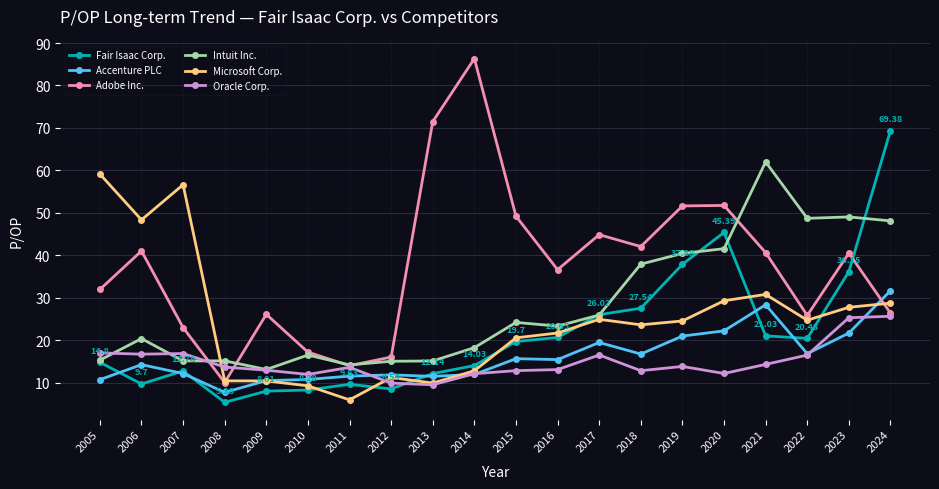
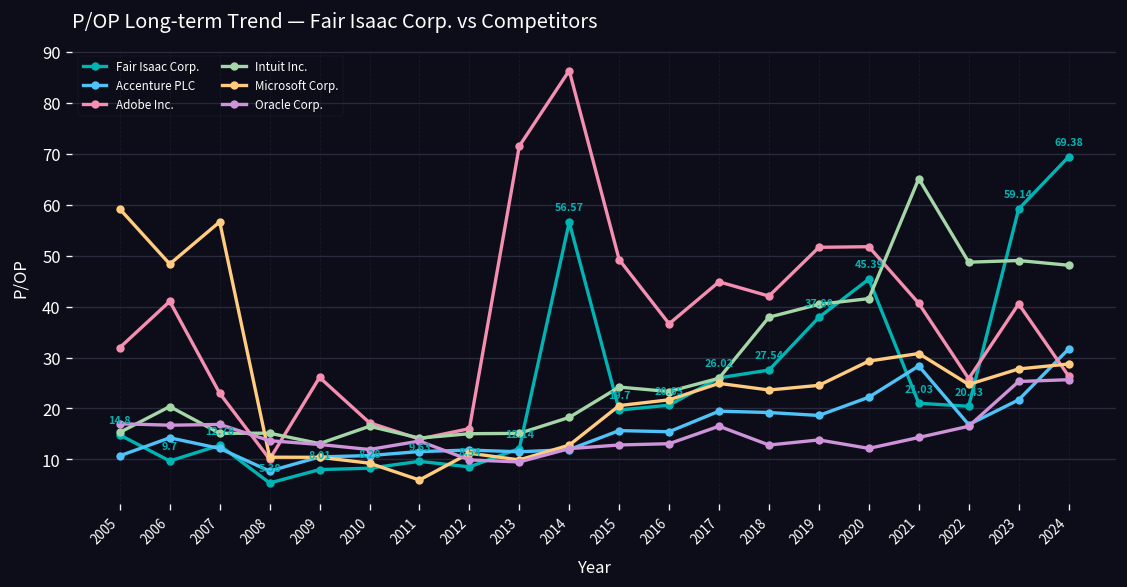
  {
    "Fair Isaac Corp.": {
      "2006": 9.7,
-     "2014": 14.03,
+     "2014": 56.57,
      "2015": 19.7,
      "2018": 27.54,
      "2020": 45.39,
      "2021": 21.03,
-     "2023": 36.15,
+     "2023": 59.14,
      "2024": 69.38
    },
    "Accenture PLC": {
      "2005": 11,
      "2007": 12,
      "2013": 12,
      "2015": 16,
      "2016": 15,
      "2017": 19,
-     "2018": 17,
-     "2019": 21,
+     "2018": 19,
+     "2019": 19,
      "2020": 22,
      "2021": 28,
      "2023": 22,
      "2024": 32
    },
    "Intuit Inc.": {
      "2006": 20,
      "2008": 15,
      "2010": 17,
      "2012": 15,
      "2014": 18,
      "2018": 38,
      "2020": 42,
-     "2021": 62,
+     "2021": 65,
      "2022": 49,
      "2023": 49,
      "2024": 48
    },
    "Microsoft Corp.": {
      "2005": 59,
      "2006": 48,
      "2007": 57,
      "2010": 9,
      "2011": 6,
      "2014": 13,
      "2015": 21,
      "2016": 22,
      "2017": 25,
      "2018": 24,
      "2019": 25,
      "2020": 29,
      "2021": 31,
      "2023": 28,
      "2024": 29
    }
  }
